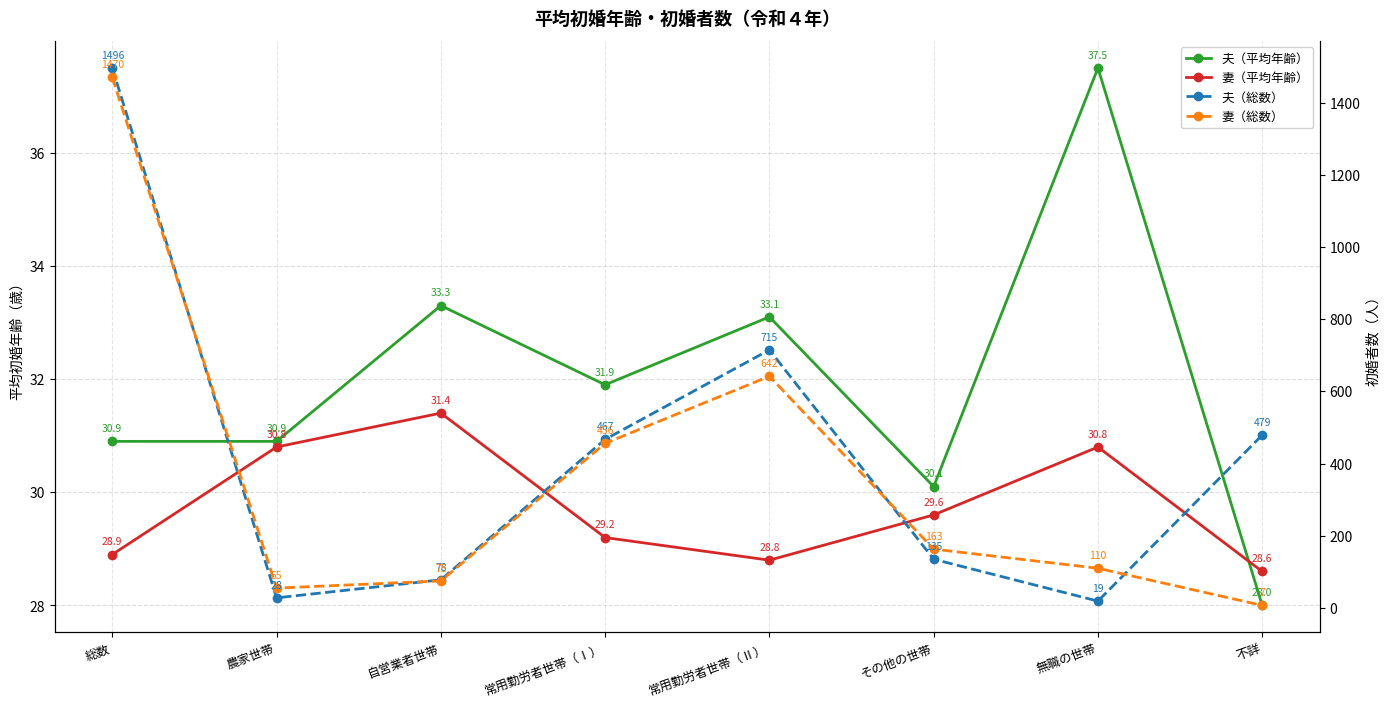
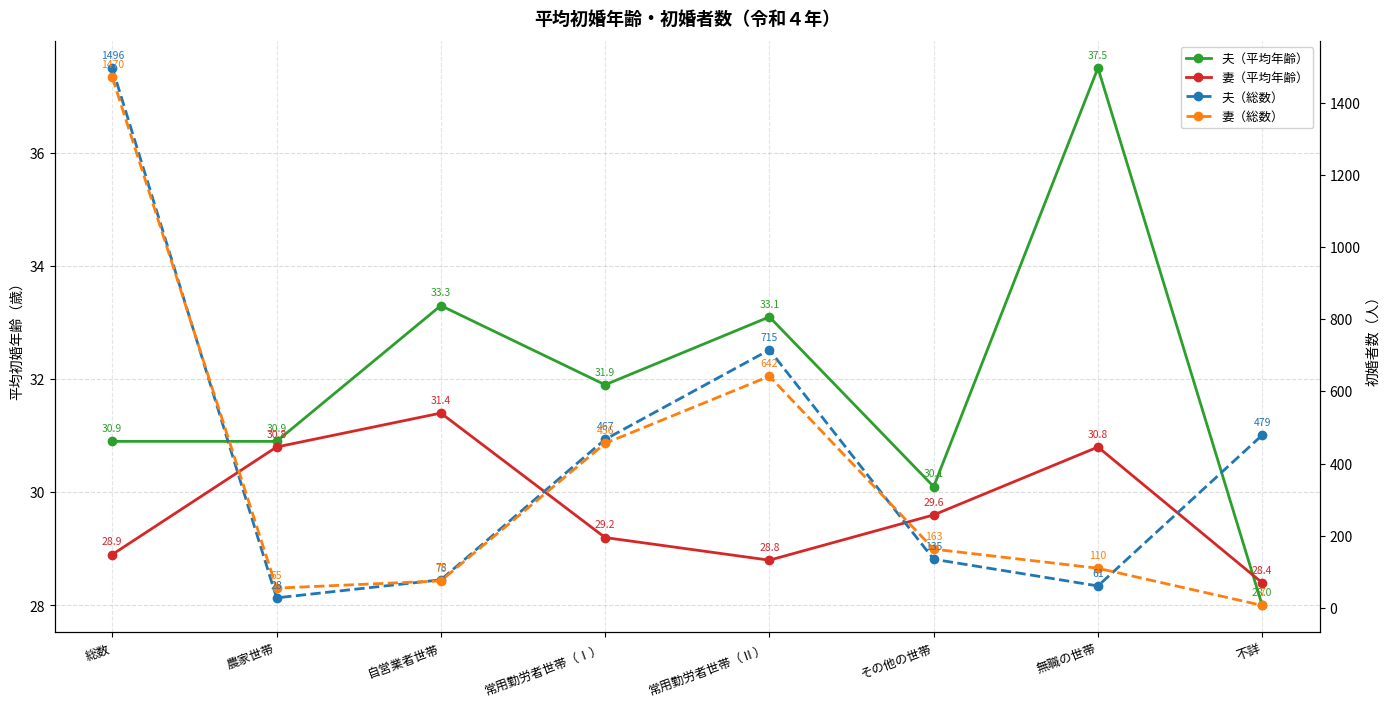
  {
    "夫（平均年齢）": {
      "総数": 30.9,
      "自営業者世帯": 33.3,
      "常用勤労者世帯（Ⅰ）": 31.9,
      "常用勤労者世帯（Ⅱ）": 33.1,
      "その他の世帯": 30.1,
      "無職の世帯": 37.5
    },
    "妻（平均年齢）": {
      "総数": 28.9,
      "自営業者世帯": 31.4,
      "常用勤労者世帯（Ⅰ）": 29.2,
      "常用勤労者世帯（Ⅱ）": 28.8,
      "その他の世帯": 29.6,
      "無職の世帯": 30.8,
-     "不詳": 28.6
+     "不詳": 28.4
    },
    "夫（総数）": {
      "総数": 1496,
      "常用勤労者世帯（Ⅱ）": 715,
-     "無職の世帯": 19,
+     "無職の世帯": 61,
      "不詳": 479
    },
    "妻（総数）": {
      "農家世帯": 55,
      "常用勤労者世帯（Ⅱ）": 642,
      "その他の世帯": 163,
      "無職の世帯": 110
    }
  }
